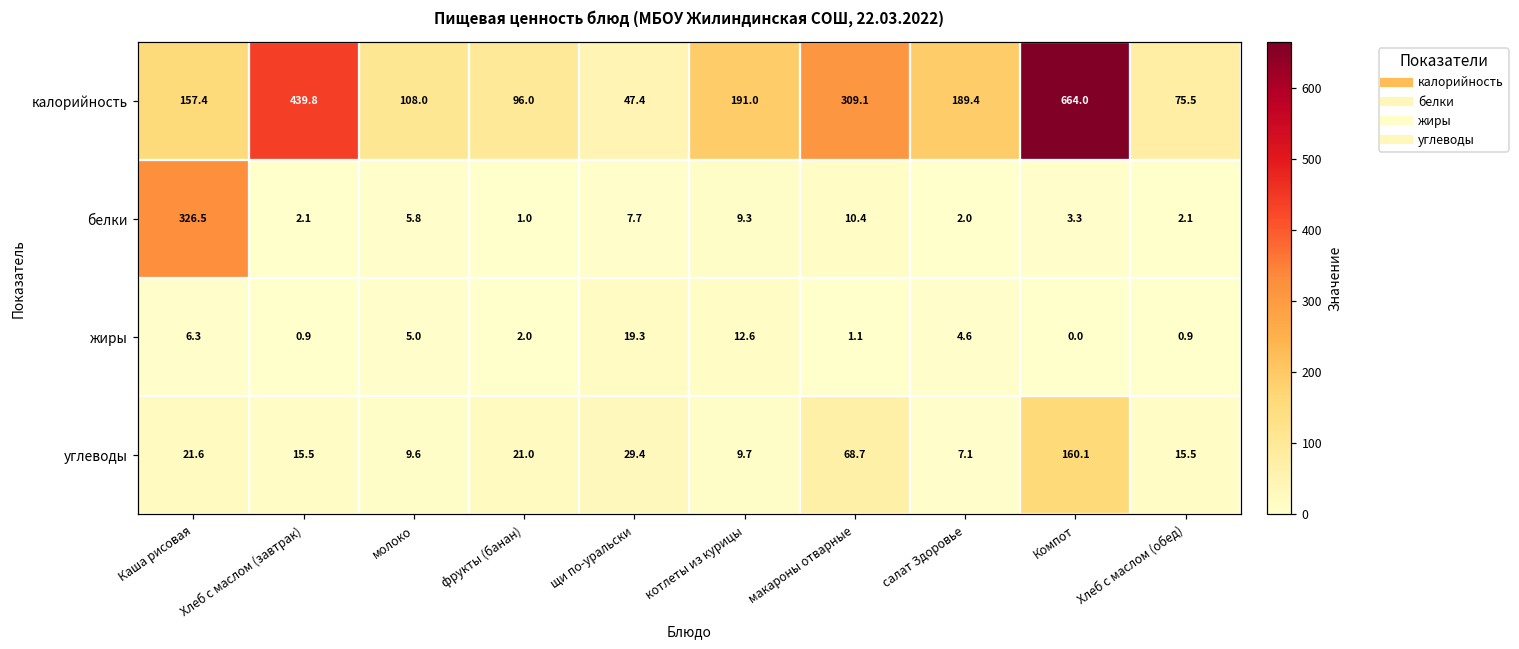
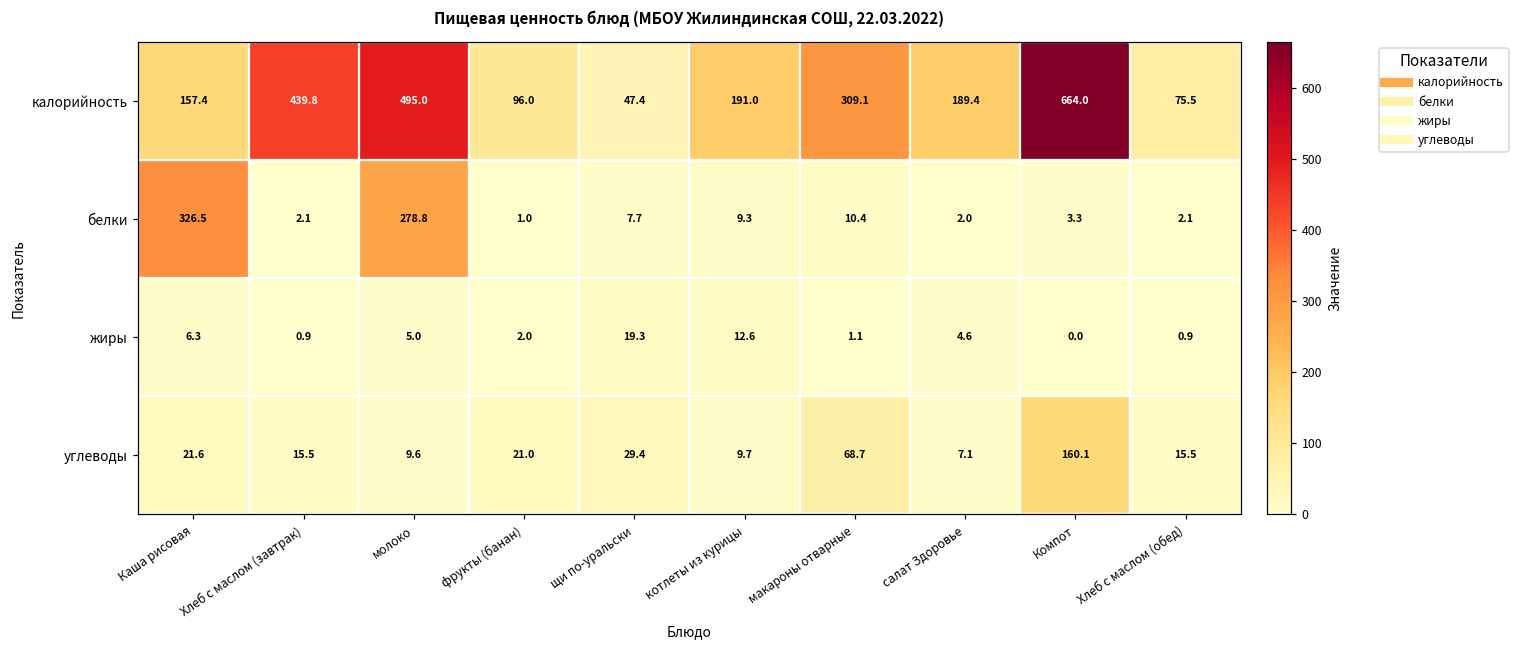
  {
    "калорийность": {
      "Каша рисовая": 157.4,
      "Хлеб с маслом (завтрак)": 439.8,
-     "молоко": 108.0,
+     "молоко": 495.0,
      "фрукты (банан)": 96.0,
      "щи по-уральски": 47.4,
      "котлеты из курицы": 191.0,
      "макароны отварные": 309.1,
      "салат Здоровье": 189.4,
      "Компот": 664.0,
      "Хлеб с маслом (обед)": 75.5
    },
    "белки": {
      "Каша рисовая": 326.5,
      "Хлеб с маслом (завтрак)": 2.1,
-     "молоко": 5.8,
+     "молоко": 278.8,
      "фрукты (банан)": 1.0,
      "щи по-уральски": 7.7,
      "котлеты из курицы": 9.3,
      "макароны отварные": 10.4,
      "салат Здоровье": 2.0,
      "Компот": 3.3,
      "Хлеб с маслом (обед)": 2.1
    },
    "жиры": {
      "Каша рисовая": 6.3,
      "Хлеб с маслом (завтрак)": 0.9,
      "молоко": 5.0,
      "фрукты (банан)": 2.0,
      "щи по-уральски": 19.3,
      "котлеты из курицы": 12.6,
      "макароны отварные": 1.1,
      "салат Здоровье": 4.6,
      "Компот": 0.0,
      "Хлеб с маслом (обед)": 0.9
    },
    "углеводы": {
      "Каша рисовая": 21.6,
      "Хлеб с маслом (завтрак)": 15.5,
      "молоко": 9.6,
      "фрукты (банан)": 21.0,
      "щи по-уральски": 29.4,
      "котлеты из курицы": 9.7,
      "макароны отварные": 68.7,
      "салат Здоровье": 7.1,
      "Компот": 160.1,
      "Хлеб с маслом (обед)": 15.5
    }
  }
